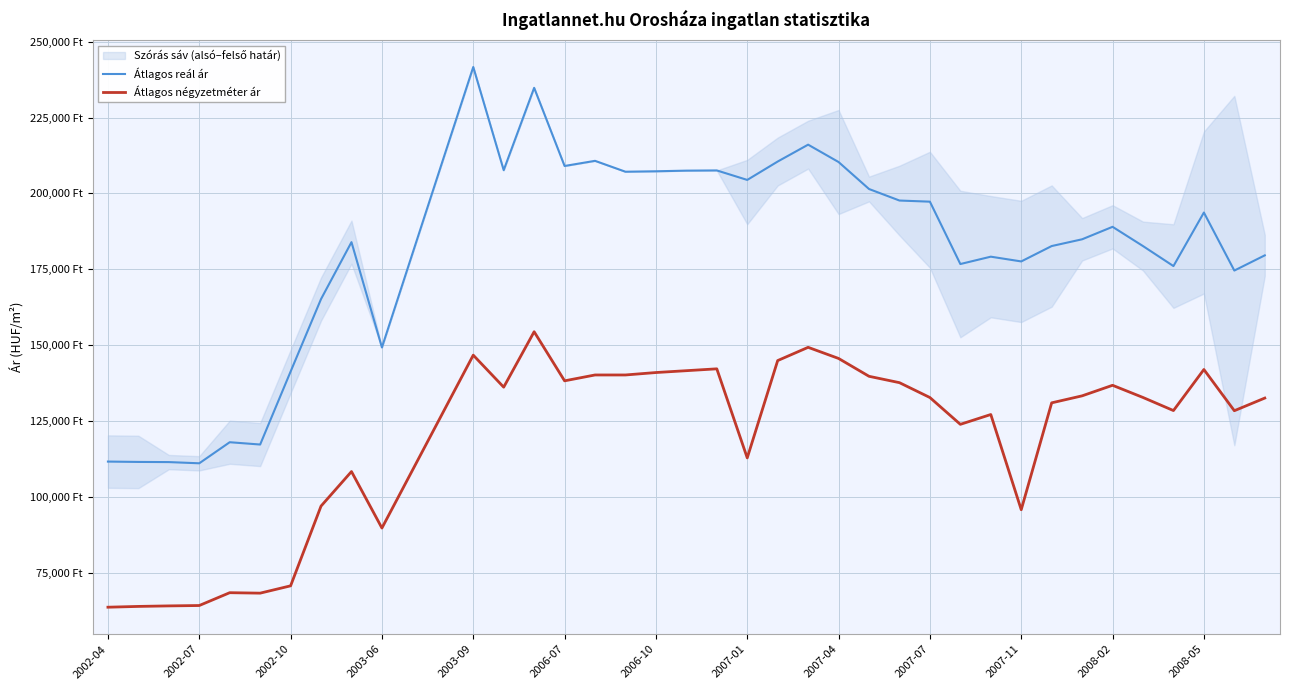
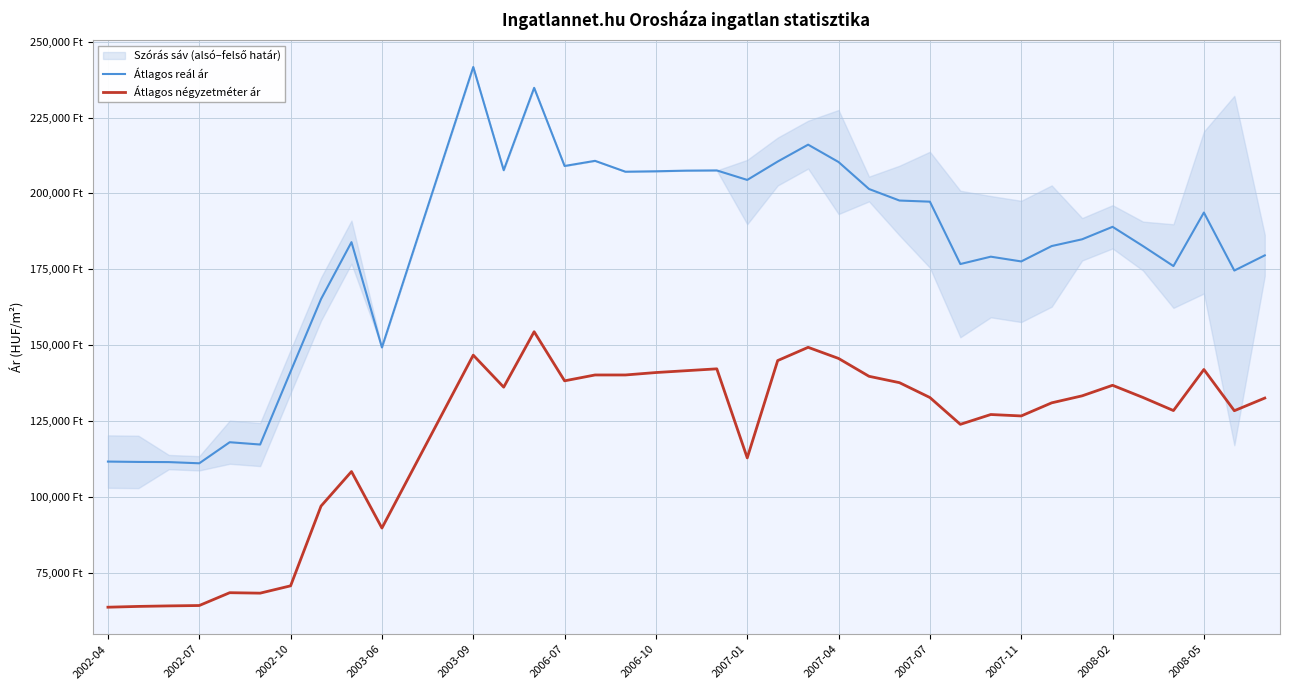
  {
    "Átlagos reál ár": {
      "2002-04": "112,000 Ft",
      "2002-07": "111,000 Ft",
      "2002-10": "141,000 Ft",
      "2007-01": "204,000 Ft",
      "2007-04": "210,000 Ft",
      "2007-07": "197,000 Ft",
      "2007-11": "178,000 Ft",
      "2008-02": "189,000 Ft",
      "2008-05": "194,000 Ft"
    },
    "Átlagos négyzetméter ár": {
      "2002-04": "64,000 Ft",
      "2002-07": "64,000 Ft",
      "2002-10": "71,000 Ft",
      "2003-06": "90,000 Ft",
      "2003-09": "147,000 Ft",
      "2006-07": "138,000 Ft",
      "2006-10": "141,000 Ft",
      "2007-01": "113,000 Ft",
      "2007-04": "146,000 Ft",
      "2007-07": "133,000 Ft",
-     "2007-11": "96,000 Ft",
+     "2007-11": "127,000 Ft",
      "2008-02": "137,000 Ft",
      "2008-05": "142,000 Ft"
    }
  }
